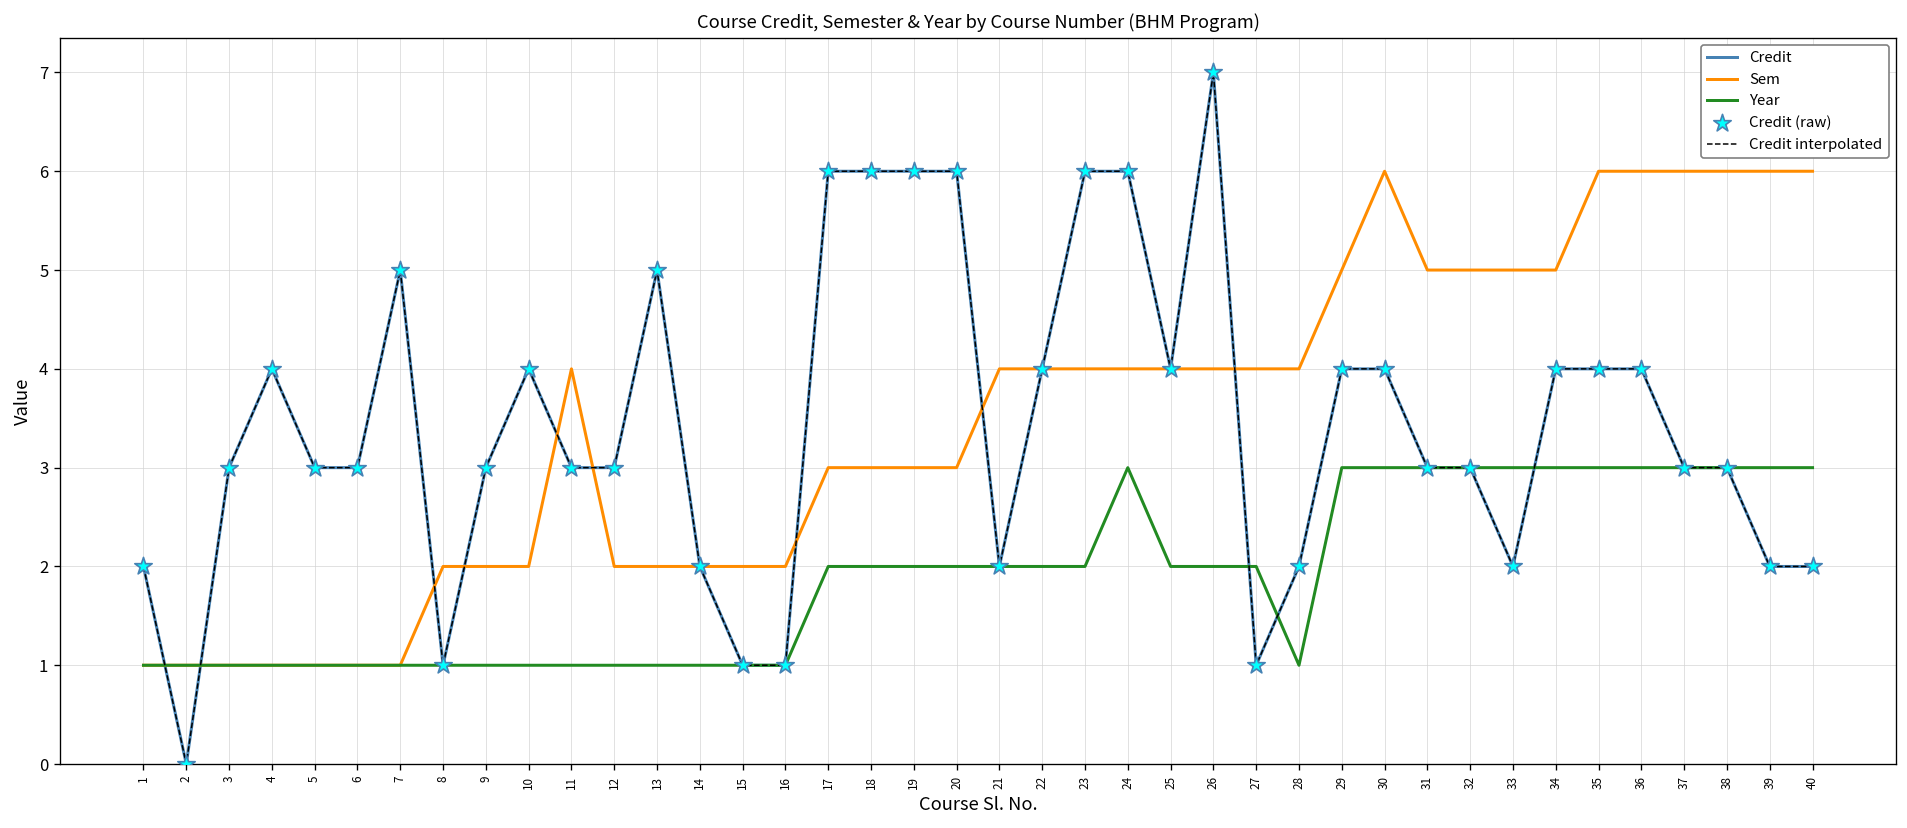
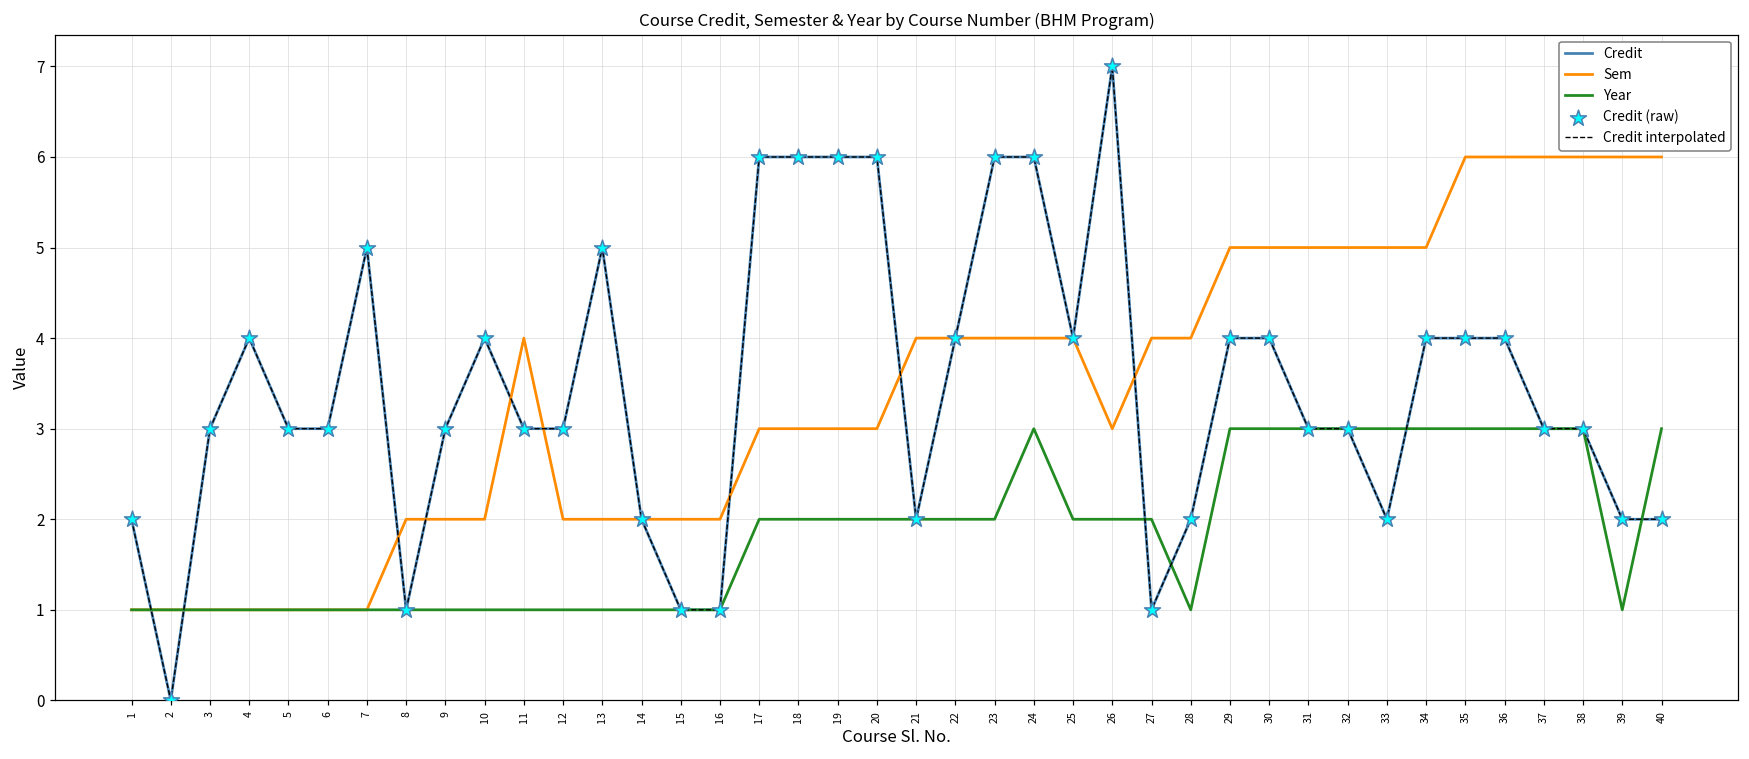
  {
    "Credit (raw)": {
      "1": 2,
      "2": 0,
      "3": 3,
      "4": 4,
      "5": 3,
      "6": 3,
      "7": 5,
      "9": 3,
      "10": 4,
      "11": 3,
      "12": 3,
      "13": 5,
      "17": 6,
      "18": 6,
      "19": 6,
      "20": 6,
      "23": 6,
      "24": 6,
      "26": 7,
      "27": 1,
      "28": 2,
      "29": 4,
      "30": 4,
      "33": 2,
      "34": 4,
      "35": 4,
      "36": 4,
      "39": 2,
      "40": 2
    },
    "Sem": {
      "8": 2,
      "9": 2,
      "10": 2,
      "11": 4,
      "12": 2,
      "13": 2,
      "15": 2,
      "16": 2,
      "17": 3,
      "18": 3,
      "19": 3,
      "20": 3,
      "21": 4,
      "23": 4,
      "24": 4,
-     "26": 4,
+     "26": 3,
      "27": 4,
      "28": 4,
      "29": 5,
-     "30": 6,
+     "30": 5,
      "31": 5,
      "32": 5,
      "33": 5,
      "34": 5,
      "35": 6,
      "36": 6,
      "37": 6,
      "38": 6,
      "39": 6,
      "40": 6
    },
    "Year": {
      "9": 1,
      "10": 1,
      "11": 1,
      "12": 1,
      "13": 1,
      "14": 1,
      "17": 2,
      "18": 2,
      "19": 2,
      "20": 2,
      "22": 2,
      "23": 2,
      "24": 3,
      "25": 2,
      "26": 2,
      "27": 2,
      "28": 1,
      "29": 3,
      "30": 3,
      "33": 3,
      "34": 3,
      "35": 3,
      "36": 3,
-     "39": 3,
+     "39": 1,
      "40": 3
    }
  }
